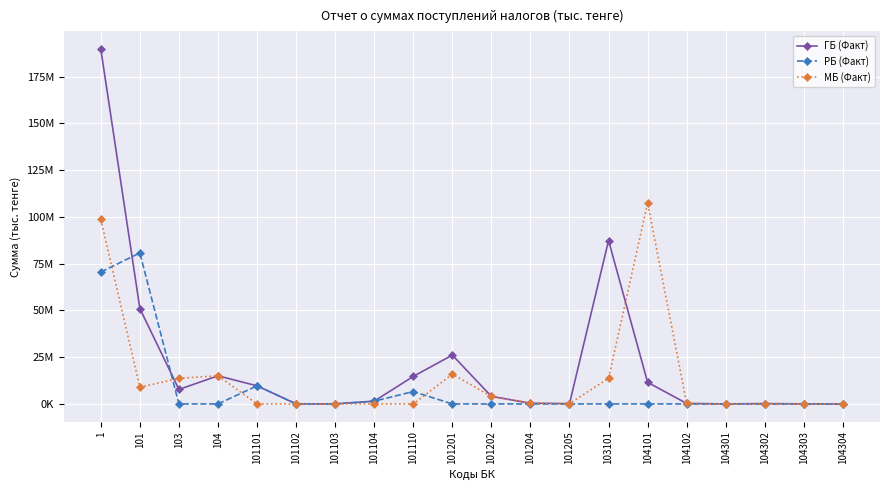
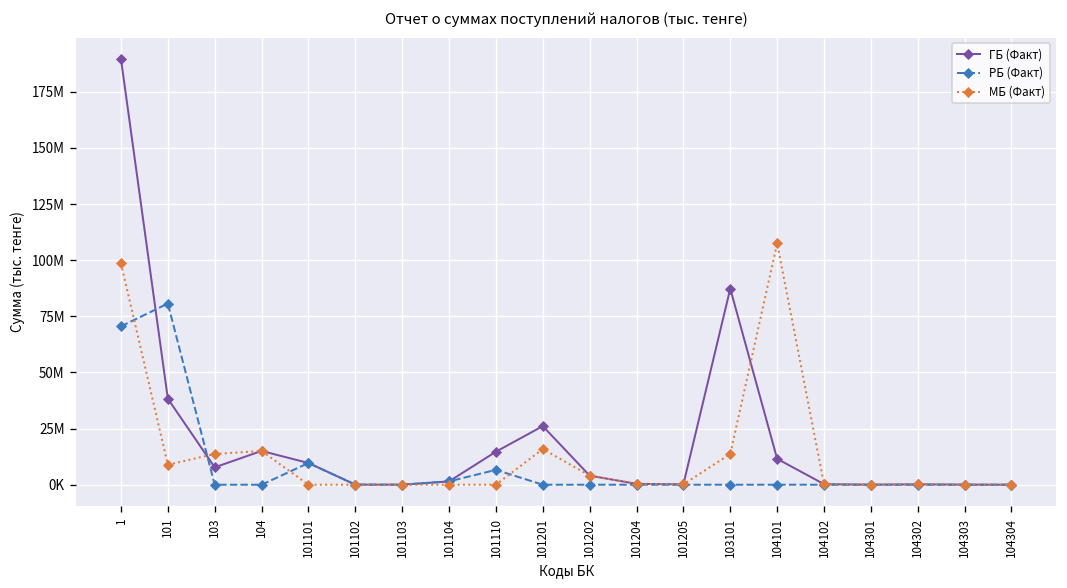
  {
    "ГБ (Факт)": {
      "1": 190000000,
-     "101": 51000000,
+     "101": 38000000,
      "103": 8000000,
      "101110": 15000000,
      "101201": 26000000,
      "103101": 87000000,
      "104101": 12000000
    },
    "РБ (Факт)": {
      "1": 71000000,
      "101": 81000000,
      "103": 0,
      "104": 0,
      "101110": 7000000,
      "101201": 0,
      "101202": 0,
      "103101": 0,
      "104101": 0
    },
    "МБ (Факт)": {
      "1": 99000000,
      "101": 9000000,
      "103": 14000000,
      "101101": 0,
      "101104": 0,
      "101110": 0,
      "101201": 16000000,
      "103101": 14000000,
      "104101": 108000000
    }
  }
